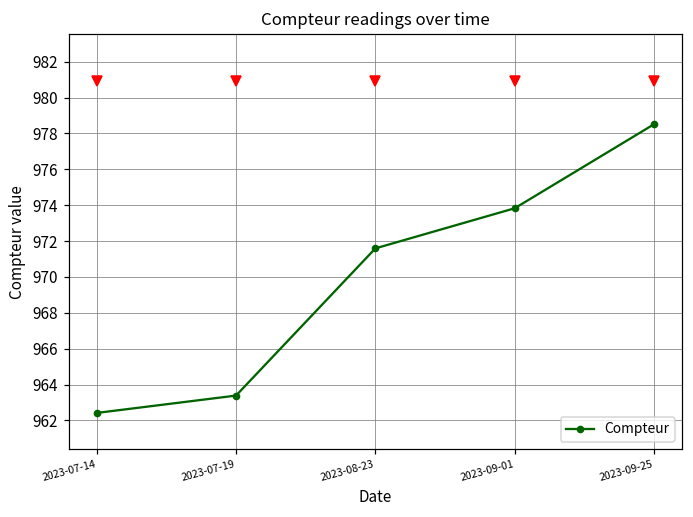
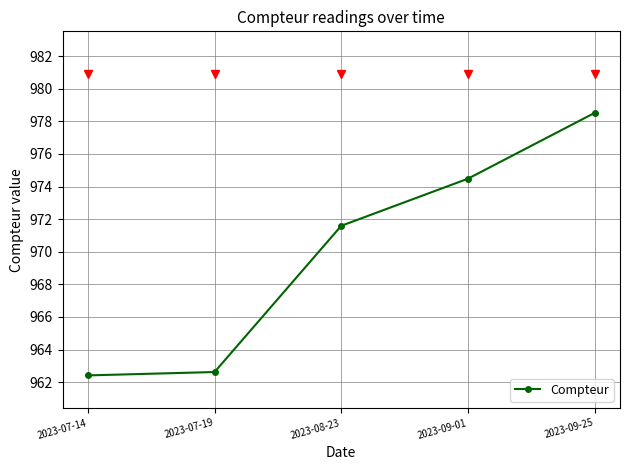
  {
    "Compteur": {
      "2023-07-14": 962.4,
-     "2023-07-19": 963.4,
+     "2023-07-19": 962.6,
      "2023-08-23": 971.6,
-     "2023-09-01": 973.8,
+     "2023-09-01": 974.5,
      "2023-09-25": 978.5
    }
  }
